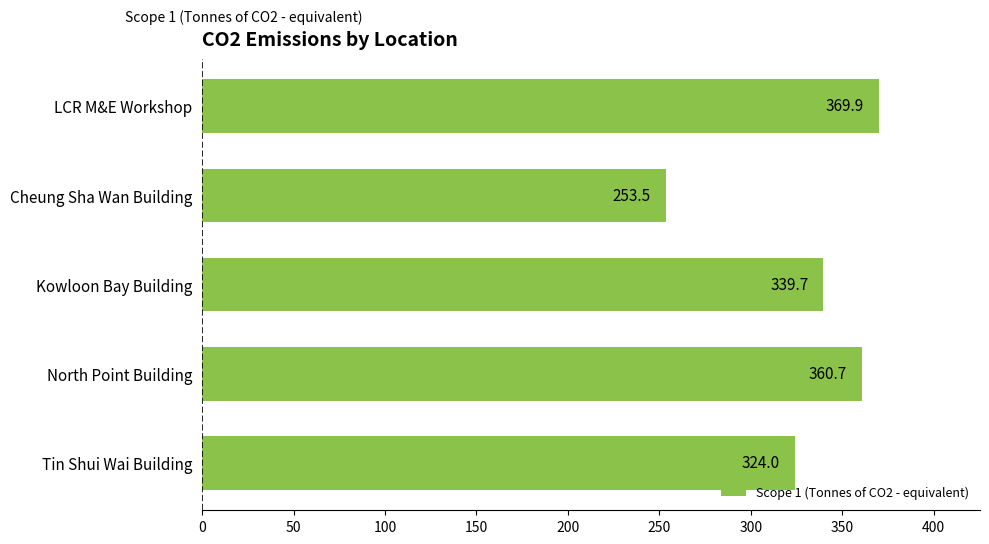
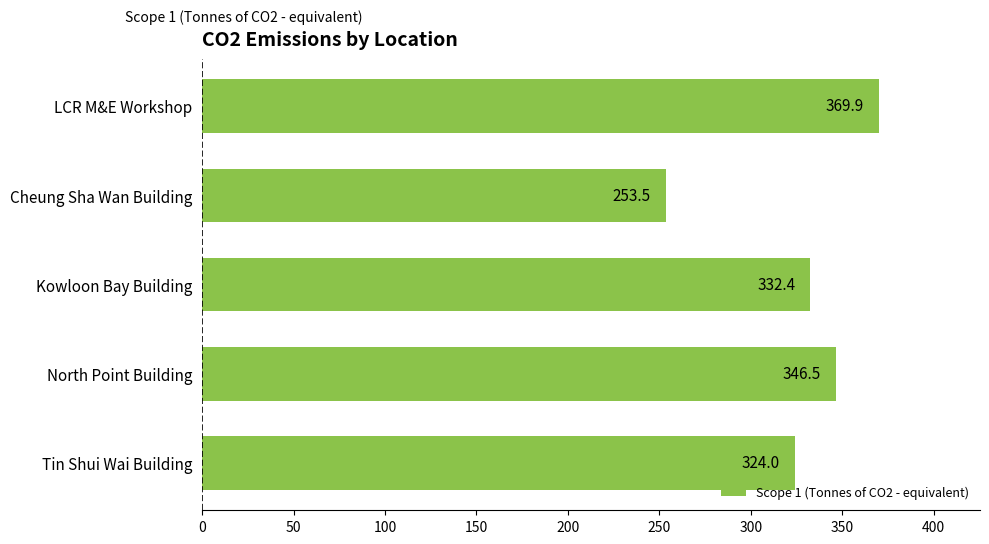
  {
    "LCR M&E Workshop": 369.9,
    "Cheung Sha Wan Building": 253.5,
-   "Kowloon Bay Building": 339.7,
-   "North Point Building": 360.7,
+   "Kowloon Bay Building": 332.4,
+   "North Point Building": 346.5,
    "Tin Shui Wai Building": 324.0
  }
